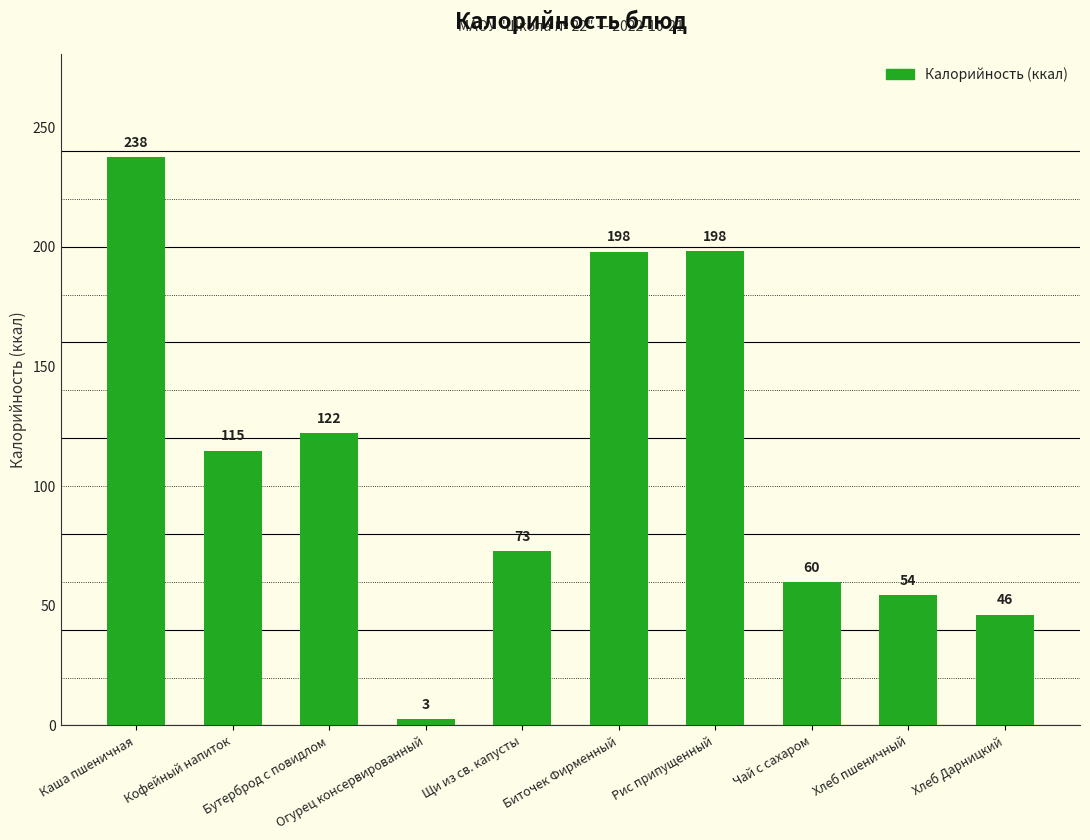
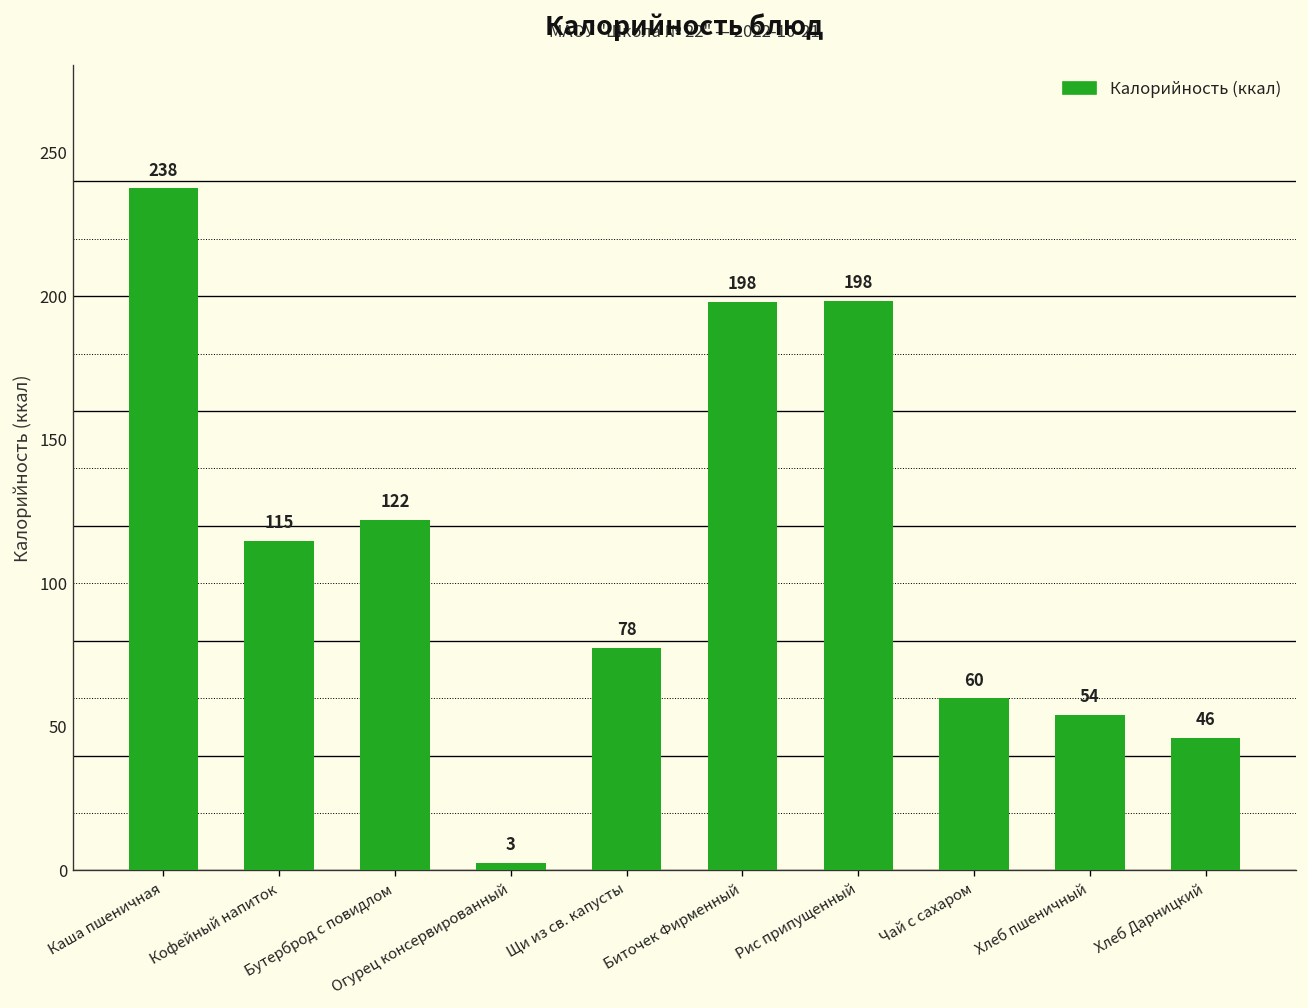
  {
    "Каша пшеничная": 238,
    "Кофейный напиток": 115,
    "Бутерброд с повидлом": 122,
    "Огурец консервированный": 3,
-   "Щи из св. капусты": 73,
+   "Щи из св. капусты": 78,
    "Биточек Фирменный": 198,
    "Рис припущенный": 198,
    "Чай с сахаром": 60,
    "Хлеб пшеничный": 54,
    "Хлеб Дарницкий": 46
  }
